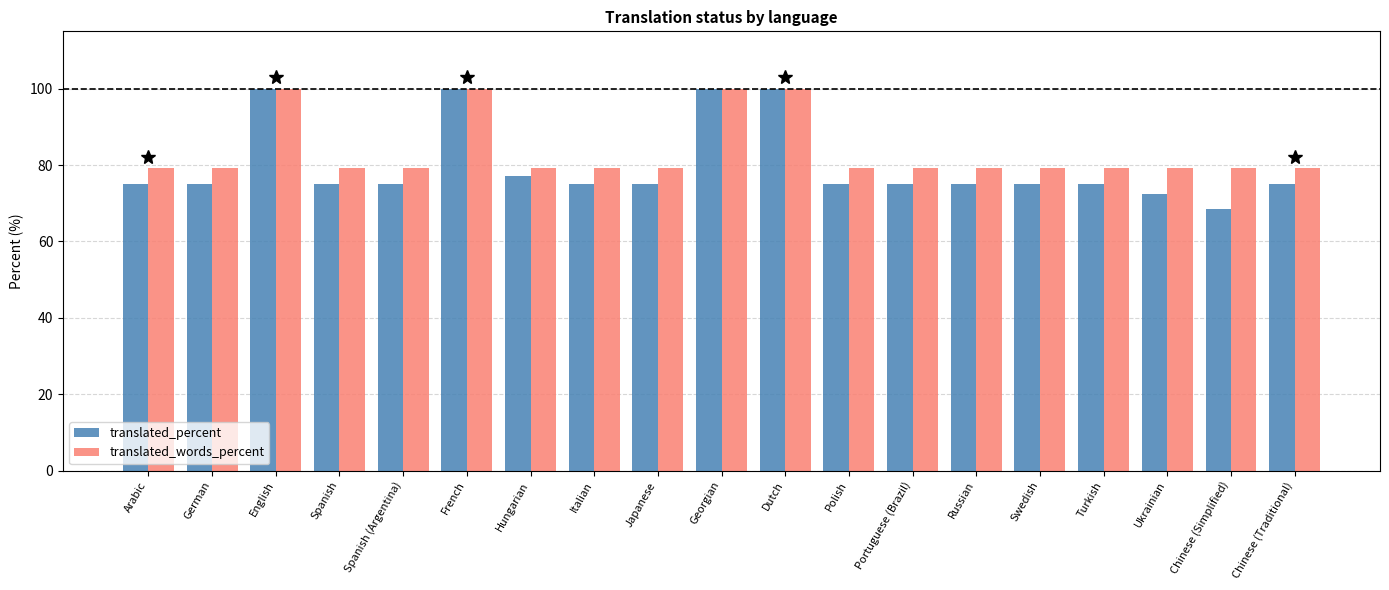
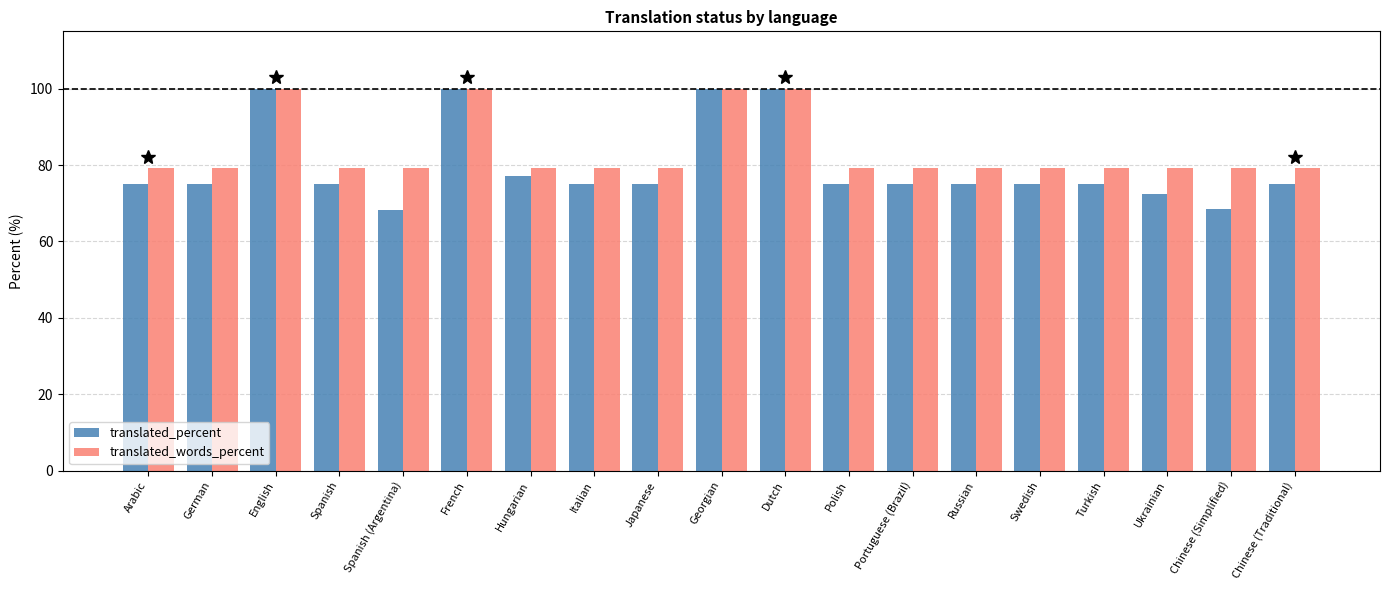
  {
    "translated_percent": {
      "Arabic": 75,
      "German": 75,
      "English": 100,
      "Spanish": 75,
-     "Spanish (Argentina)": 75,
+     "Spanish (Argentina)": 68,
      "French": 100,
      "Hungarian": 77,
      "Italian": 75,
      "Japanese": 75,
      "Georgian": 100,
      "Dutch": 100,
      "Polish": 75,
      "Portuguese (Brazil)": 75,
      "Russian": 75,
      "Swedish": 75,
      "Turkish": 75,
      "Ukrainian": 72,
      "Chinese (Simplified)": 69,
      "Chinese (Traditional)": 75
    },
    "translated_words_percent": {
      "Arabic": 79,
      "German": 79,
      "English": 100,
      "Spanish": 79,
      "Spanish (Argentina)": 79,
      "French": 100,
      "Hungarian": 79,
      "Italian": 79,
      "Japanese": 79,
      "Georgian": 100,
      "Dutch": 100,
      "Polish": 79,
      "Portuguese (Brazil)": 79,
      "Russian": 79,
      "Swedish": 79,
      "Turkish": 79,
      "Ukrainian": 79,
      "Chinese (Simplified)": 79,
      "Chinese (Traditional)": 79
    }
  }
